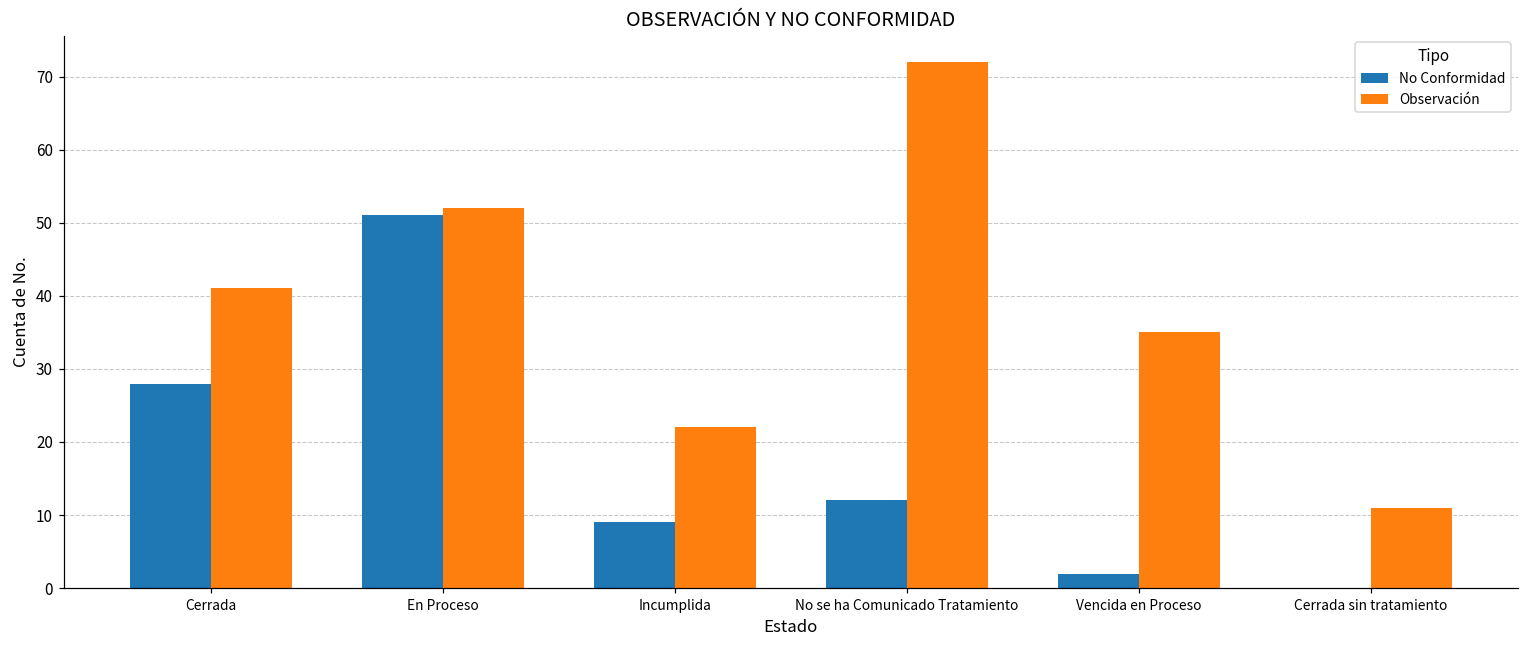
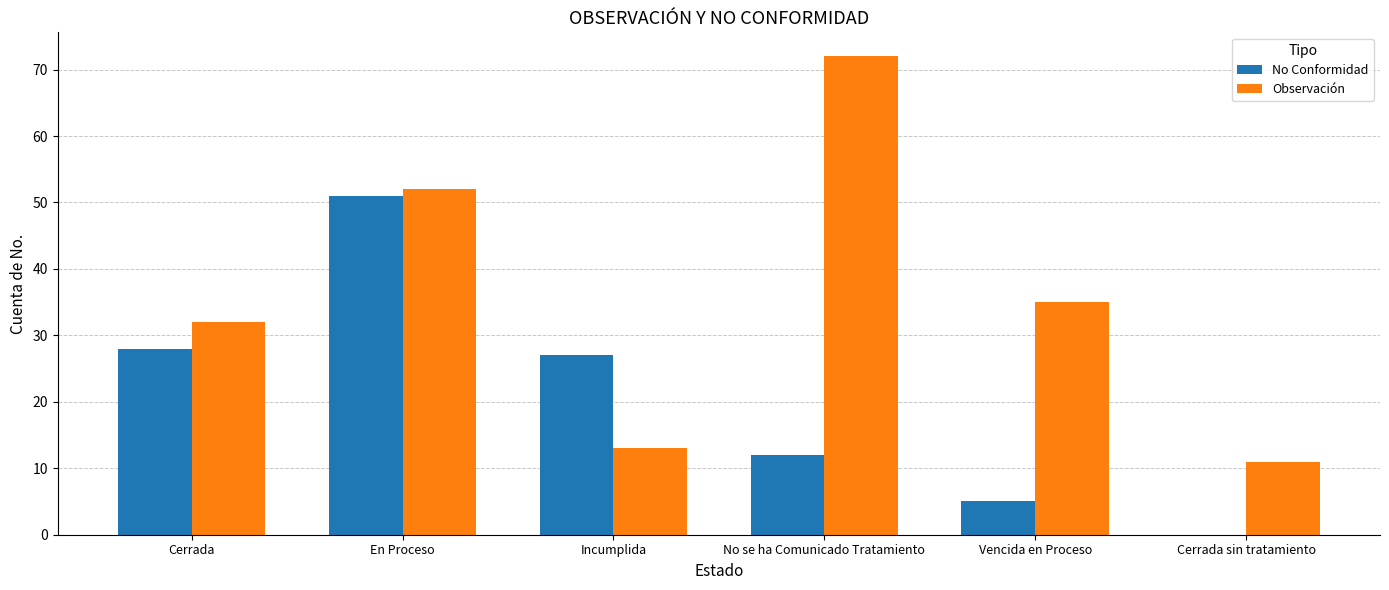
  {
    "No Conformidad": {
      "Cerrada": 28,
      "En Proceso": 51,
-     "Incumplida": 9,
+     "Incumplida": 27,
      "No se ha Comunicado Tratamiento": 12,
-     "Vencida en Proceso": 2,
+     "Vencida en Proceso": 5,
      "Cerrada sin tratamiento": 0
    },
    "Observación": {
-     "Cerrada": 41,
+     "Cerrada": 32,
      "En Proceso": 52,
-     "Incumplida": 22,
+     "Incumplida": 13,
      "No se ha Comunicado Tratamiento": 72,
      "Vencida en Proceso": 35,
      "Cerrada sin tratamiento": 11
    }
  }
